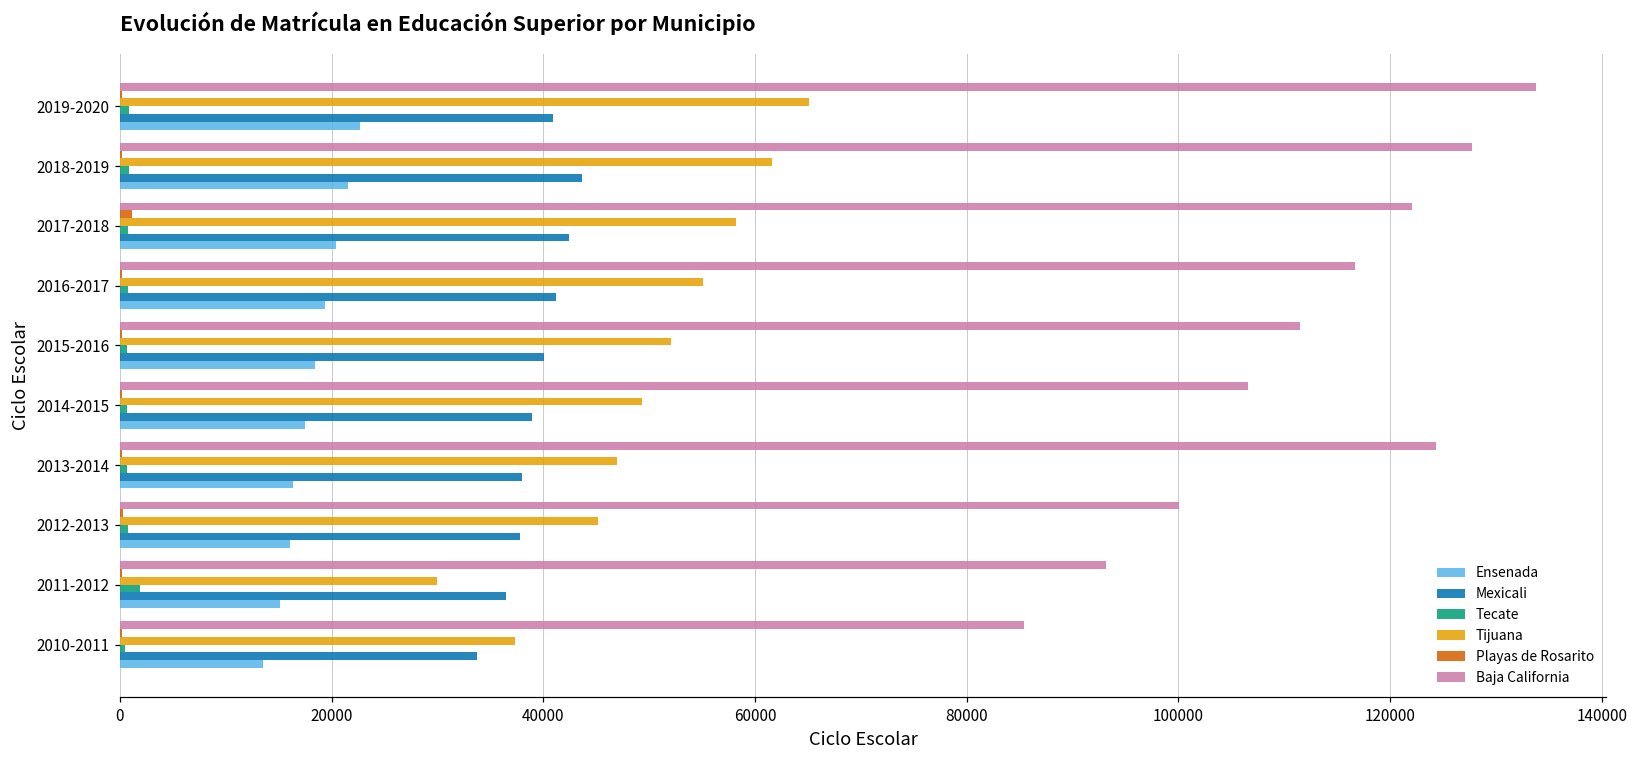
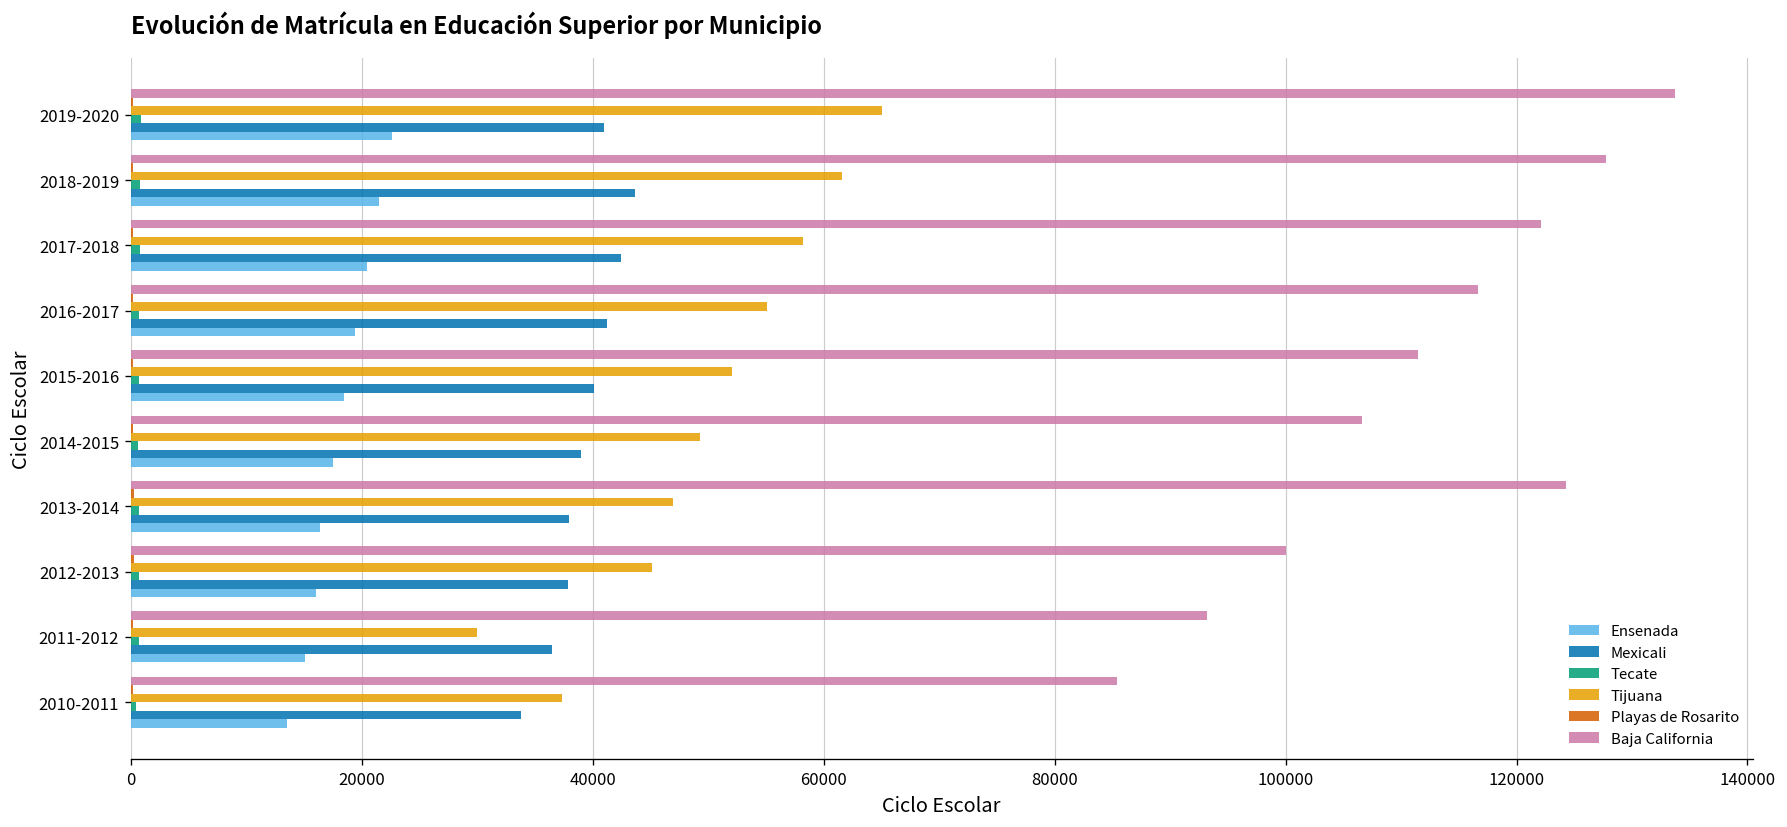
  {
    "Ensenada": {
      "2019-2020": 23000,
      "2018-2019": 22000,
      "2017-2018": 20000,
      "2016-2017": 19000,
      "2015-2016": 18000,
      "2014-2015": 17000,
      "2013-2014": 16000,
      "2012-2013": 16000,
      "2011-2012": 15000,
      "2010-2011": 14000
    },
    "Mexicali": {
      "2019-2020": 41000,
      "2018-2019": 44000,
      "2017-2018": 42000,
      "2016-2017": 41000,
      "2015-2016": 40000,
      "2014-2015": 39000,
      "2013-2014": 38000,
      "2012-2013": 38000,
      "2011-2012": 36000,
      "2010-2011": 34000
    },
    "Tecate": {
      "2019-2020": 1000,
      "2018-2019": 1000,
      "2017-2018": 1000,
      "2016-2017": 1000,
      "2015-2016": 1000,
      "2014-2015": 1000,
      "2013-2014": 1000,
      "2012-2013": 1000,
-     "2011-2012": 2000,
+     "2011-2012": 1000,
      "2010-2011": 0
    },
    "Tijuana": {
      "2019-2020": 65000,
      "2018-2019": 62000,
      "2017-2018": 58000,
      "2016-2017": 55000,
      "2015-2016": 52000,
      "2014-2015": 49000,
      "2013-2014": 47000,
      "2012-2013": 45000,
      "2011-2012": 30000,
      "2010-2011": 37000
    },
    "Playas de Rosarito": {
-     "2017-2018": 1000,
+     "2017-2018": 0,
      "2012-2013": 0
    },
    "Baja California": {
      "2019-2020": 134000,
      "2018-2019": 128000,
      "2017-2018": 122000,
      "2016-2017": 117000,
      "2015-2016": 111000,
      "2014-2015": 107000,
      "2013-2014": 124000,
      "2012-2013": 100000,
      "2011-2012": 93000,
      "2010-2011": 85000
    }
  }
